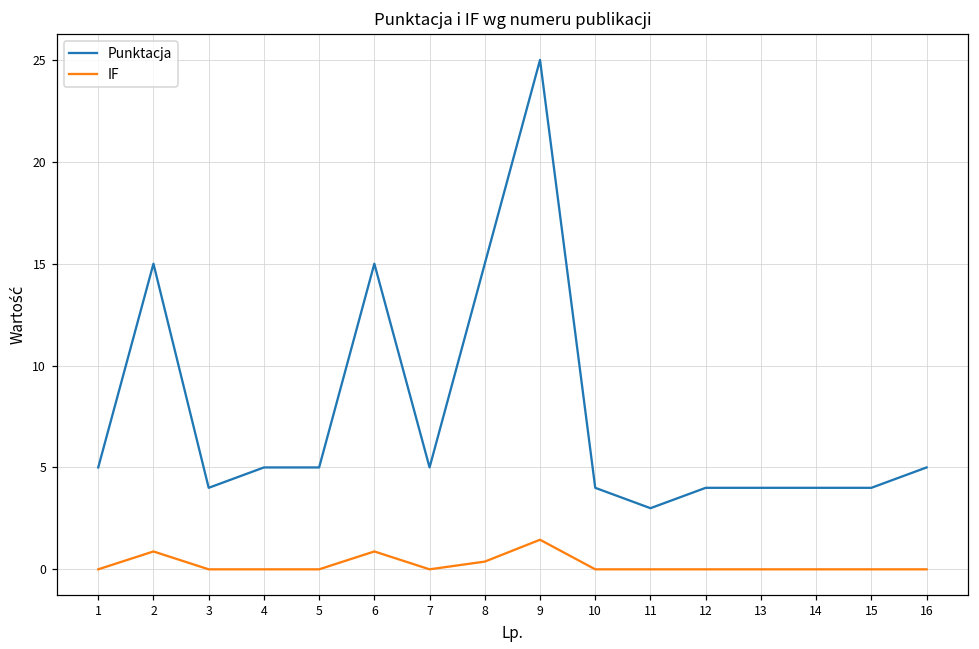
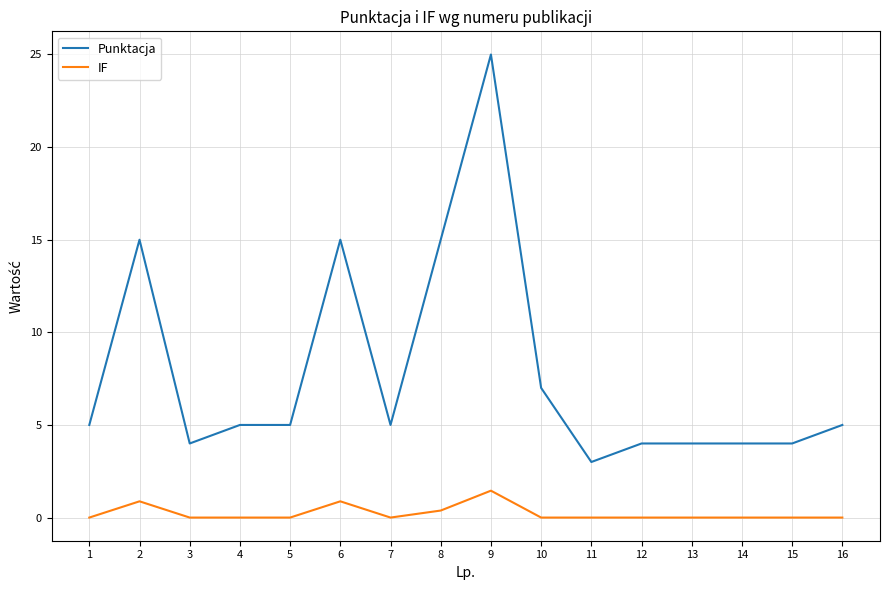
  {
    "Punktacja": {
      "1": 5,
      "2": 15,
      "3": 4,
      "4": 5,
      "5": 5,
      "6": 15,
      "7": 5,
      "8": 15,
      "9": 25,
-     "10": 4,
+     "10": 7,
      "11": 3,
      "12": 4,
      "13": 4,
      "14": 4,
      "15": 4,
      "16": 5
    },
    "IF": {
      "1": 0,
      "2": 1,
      "3": 0,
      "4": 0,
      "5": 0,
      "6": 1,
      "7": 0,
      "8": 0.4,
      "9": 1.5,
      "10": 0,
      "11": 0,
      "12": 0,
      "13": 0,
      "14": 0,
      "15": 0,
      "16": 0
    }
  }
